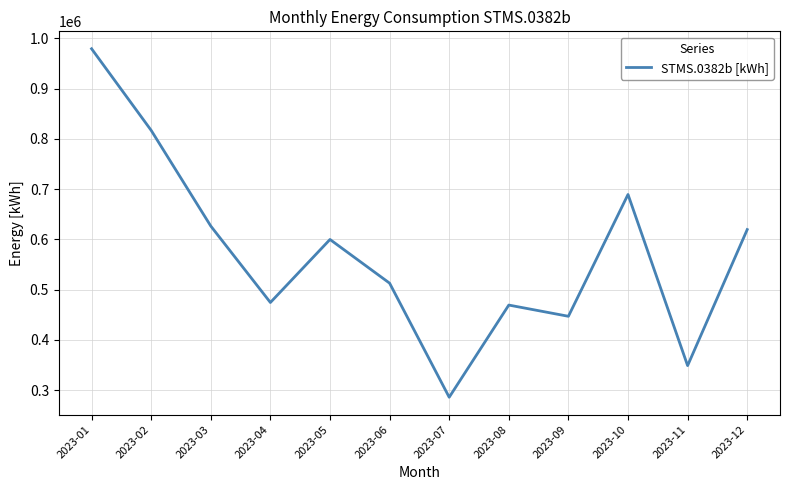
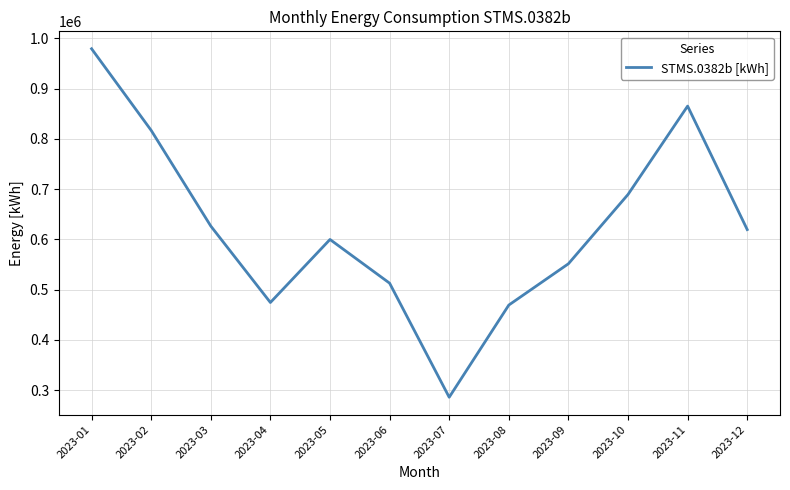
  {
    "2023-01": 980000,
    "2023-02": 820000,
    "2023-03": 630000,
    "2023-04": 470000,
    "2023-05": 600000,
    "2023-06": 510000,
    "2023-07": 290000,
    "2023-08": 470000,
-   "2023-09": 450000,
+   "2023-09": 550000,
    "2023-10": 690000,
-   "2023-11": 350000,
+   "2023-11": 870000,
    "2023-12": 620000
  }
